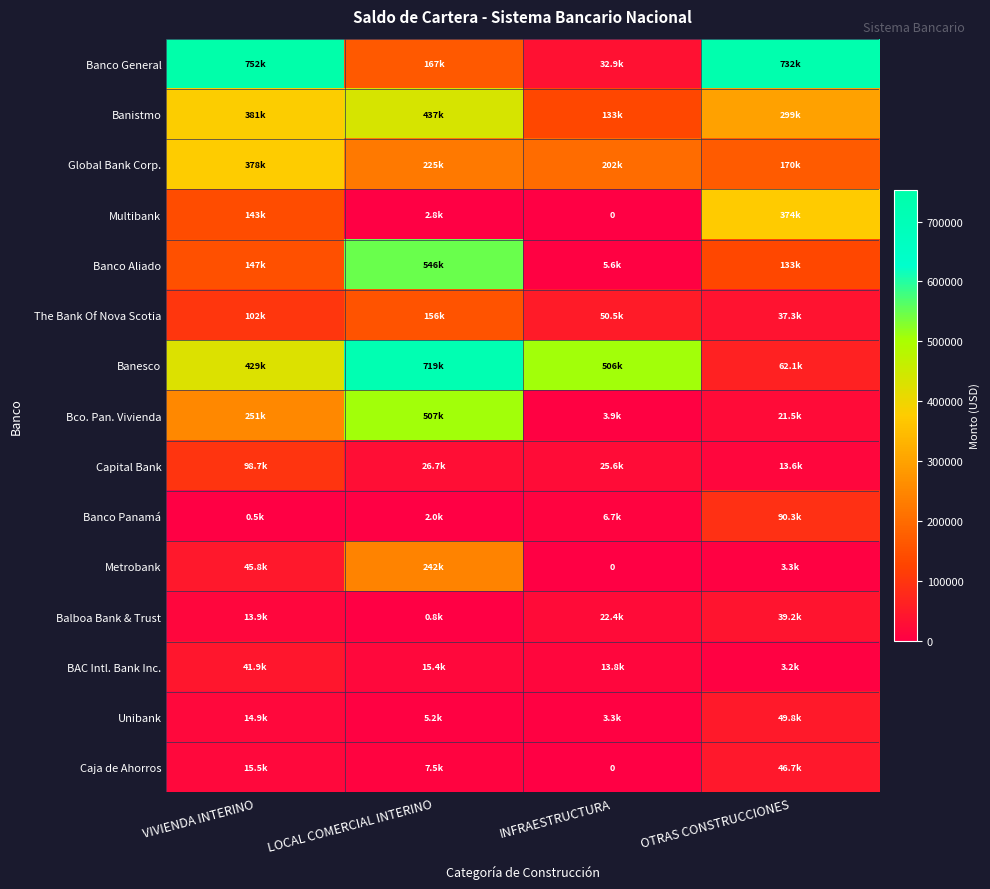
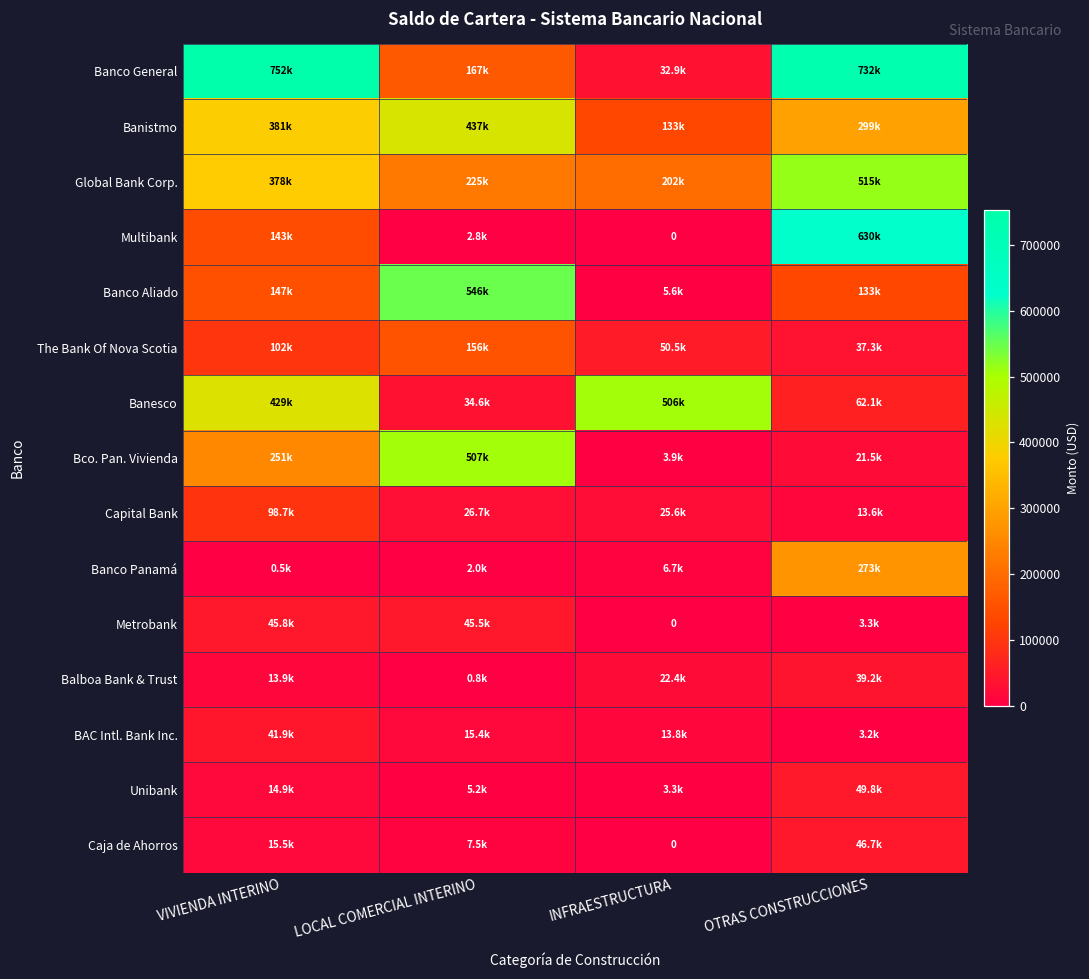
  {
    "Banco General": {
      "VIVIENDA INTERINO": "752k",
      "LOCAL COMERCIAL INTERINO": "167k",
      "INFRAESTRUCTURA": "32.9k",
      "OTRAS CONSTRUCCIONES": "732k"
    },
    "Banistmo": {
      "VIVIENDA INTERINO": "381k",
      "LOCAL COMERCIAL INTERINO": "437k",
      "INFRAESTRUCTURA": "133k",
      "OTRAS CONSTRUCCIONES": "299k"
    },
    "Global Bank Corp.": {
      "VIVIENDA INTERINO": "378k",
      "LOCAL COMERCIAL INTERINO": "225k",
      "INFRAESTRUCTURA": "202k",
-     "OTRAS CONSTRUCCIONES": "170k"
+     "OTRAS CONSTRUCCIONES": "515k"
    },
    "Multibank": {
      "VIVIENDA INTERINO": "143k",
      "LOCAL COMERCIAL INTERINO": "2.8k",
      "INFRAESTRUCTURA": "0",
-     "OTRAS CONSTRUCCIONES": "374k"
+     "OTRAS CONSTRUCCIONES": "630k"
    },
    "Banco Aliado": {
      "VIVIENDA INTERINO": "147k",
      "LOCAL COMERCIAL INTERINO": "546k",
      "INFRAESTRUCTURA": "5.6k",
      "OTRAS CONSTRUCCIONES": "133k"
    },
    "The Bank Of Nova Scotia": {
      "VIVIENDA INTERINO": "102k",
      "LOCAL COMERCIAL INTERINO": "156k",
      "INFRAESTRUCTURA": "50.5k",
      "OTRAS CONSTRUCCIONES": "37.3k"
    },
    "Banesco": {
      "VIVIENDA INTERINO": "429k",
-     "LOCAL COMERCIAL INTERINO": "719k",
+     "LOCAL COMERCIAL INTERINO": "34.6k",
      "INFRAESTRUCTURA": "506k",
      "OTRAS CONSTRUCCIONES": "62.1k"
    },
    "Bco. Pan. Vivienda": {
      "VIVIENDA INTERINO": "251k",
      "LOCAL COMERCIAL INTERINO": "507k",
      "INFRAESTRUCTURA": "3.9k",
      "OTRAS CONSTRUCCIONES": "21.5k"
    },
    "Capital Bank": {
      "VIVIENDA INTERINO": "98.7k",
      "LOCAL COMERCIAL INTERINO": "26.7k",
      "INFRAESTRUCTURA": "25.6k",
      "OTRAS CONSTRUCCIONES": "13.6k"
    },
    "Banco Panamá": {
      "VIVIENDA INTERINO": "0.5k",
      "LOCAL COMERCIAL INTERINO": "2.0k",
      "INFRAESTRUCTURA": "6.7k",
-     "OTRAS CONSTRUCCIONES": "90.3k"
+     "OTRAS CONSTRUCCIONES": "273k"
    },
    "Metrobank": {
      "VIVIENDA INTERINO": "45.8k",
-     "LOCAL COMERCIAL INTERINO": "242k",
+     "LOCAL COMERCIAL INTERINO": "45.5k",
      "INFRAESTRUCTURA": "0",
      "OTRAS CONSTRUCCIONES": "3.3k"
    },
    "Balboa Bank & Trust": {
      "VIVIENDA INTERINO": "13.9k",
      "LOCAL COMERCIAL INTERINO": "0.8k",
      "INFRAESTRUCTURA": "22.4k",
      "OTRAS CONSTRUCCIONES": "39.2k"
    },
    "BAC Intl. Bank Inc.": {
      "VIVIENDA INTERINO": "41.9k",
      "LOCAL COMERCIAL INTERINO": "15.4k",
      "INFRAESTRUCTURA": "13.8k",
      "OTRAS CONSTRUCCIONES": "3.2k"
    },
    "Unibank": {
      "VIVIENDA INTERINO": "14.9k",
      "LOCAL COMERCIAL INTERINO": "5.2k",
      "INFRAESTRUCTURA": "3.3k",
      "OTRAS CONSTRUCCIONES": "49.8k"
    },
    "Caja de Ahorros": {
      "VIVIENDA INTERINO": "15.5k",
      "LOCAL COMERCIAL INTERINO": "7.5k",
      "INFRAESTRUCTURA": "0",
      "OTRAS CONSTRUCCIONES": "46.7k"
    }
  }
